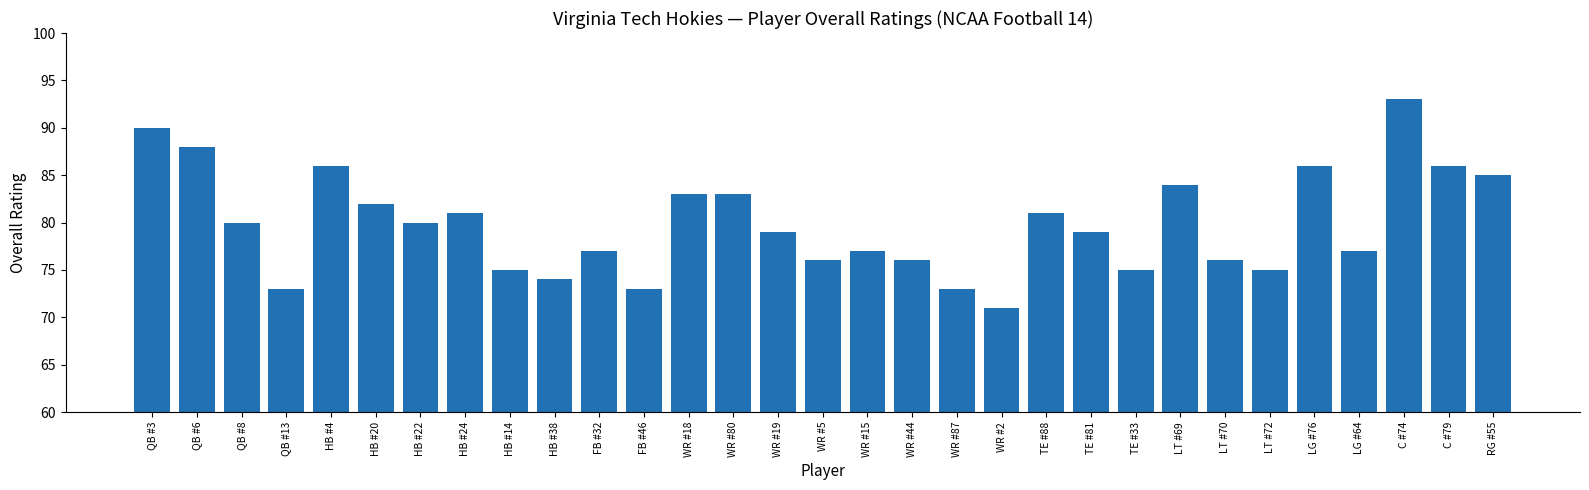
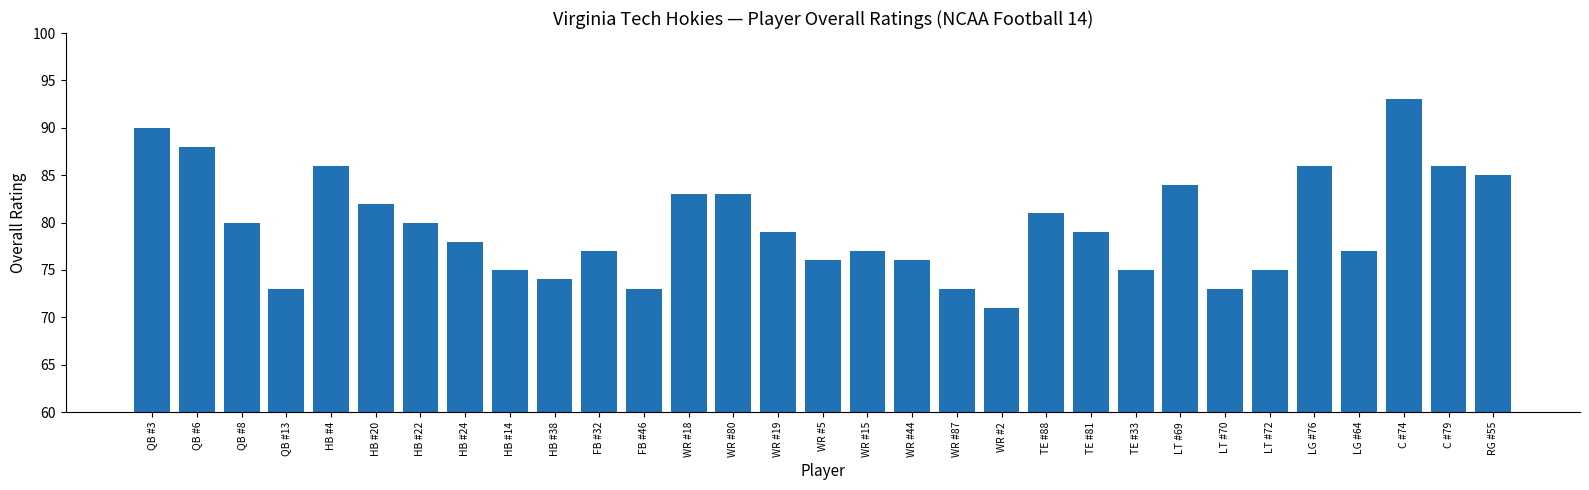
  {
    "QB #3": 90,
    "QB #6": 88,
    "QB #8": 80,
    "QB #13": 73,
    "HB #4": 86,
    "HB #20": 82,
    "HB #22": 80,
-   "HB #24": 81,
+   "HB #24": 78,
    "HB #14": 75,
    "HB #38": 74,
    "FB #32": 77,
    "FB #46": 73,
    "WR #18": 83,
    "WR #80": 83,
    "WR #19": 79,
    "WR #5": 76,
    "WR #15": 77,
    "WR #44": 76,
    "WR #87": 73,
    "WR #2": 71,
    "TE #88": 81,
    "TE #81": 79,
    "TE #33": 75,
    "LT #69": 84,
-   "LT #70": 76,
+   "LT #70": 73,
    "LT #72": 75,
    "LG #76": 86,
    "LG #64": 77,
    "C #74": 93,
    "C #79": 86,
    "RG #55": 85
  }
